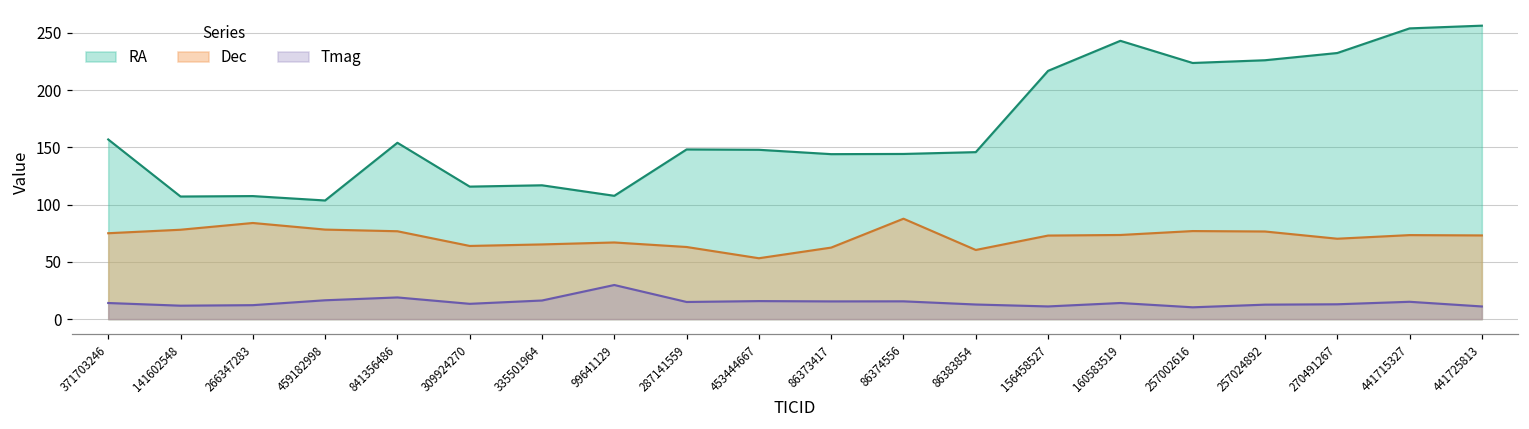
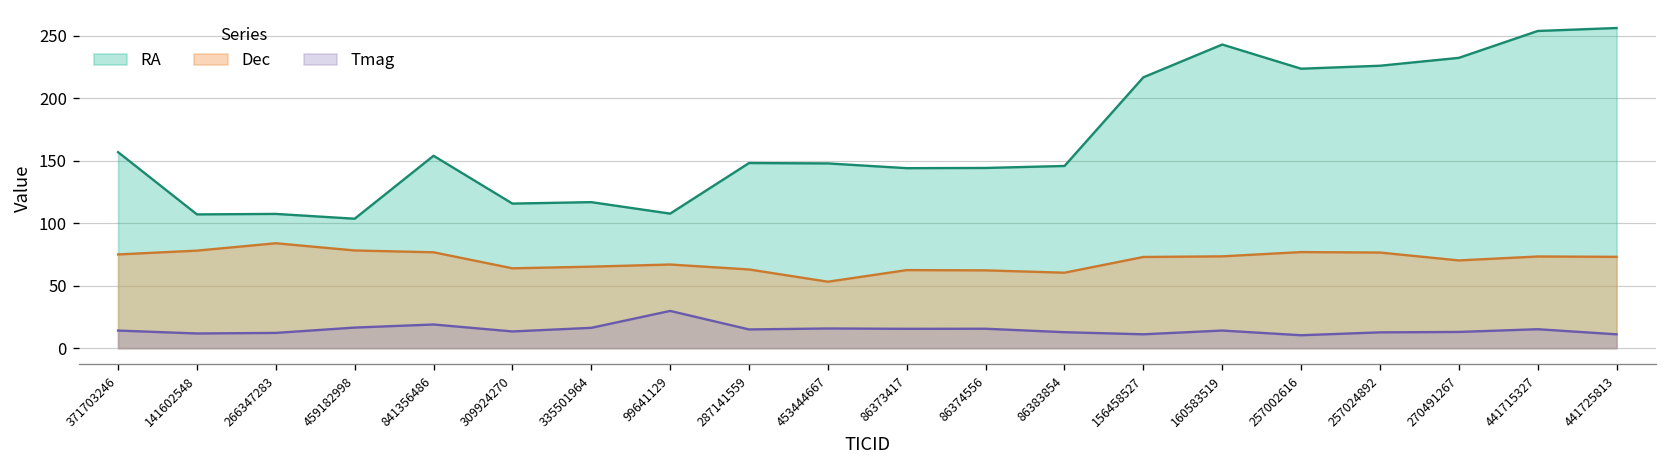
  {
    "RA": {
      "371703246": 157,
      "141602548": 107,
      "266347283": 107,
      "459182998": 104,
      "841356486": 154,
      "309924270": 116,
      "335501964": 117,
      "99641129": 108,
      "287141559": 148,
      "453444667": 148,
      "86373417": 144,
      "86374556": 144,
      "86383854": 146,
      "156458527": 217,
      "160583519": 243,
      "257002616": 224,
      "257024892": 226,
      "270491267": 232,
      "441715327": 254,
      "441725813": 256
    },
    "Dec": {
      "371703246": 75,
      "141602548": 78,
      "266347283": 84,
      "459182998": 78,
      "841356486": 77,
      "309924270": 64,
      "335501964": 65,
      "99641129": 67,
      "287141559": 63,
      "453444667": 53,
      "86373417": 62,
-     "86374556": 88,
+     "86374556": 62,
      "86383854": 60,
      "156458527": 73,
      "160583519": 73,
      "257002616": 77,
      "257024892": 77,
      "270491267": 70,
      "441715327": 73,
      "441725813": 73
    },
    "Tmag": {
      "371703246": 14,
      "141602548": 12,
      "266347283": 12,
      "459182998": 16,
      "841356486": 19,
      "309924270": 13,
      "335501964": 16,
      "99641129": 30,
      "287141559": 15,
      "453444667": 16,
      "86373417": 15,
      "86374556": 16,
      "86383854": 13,
      "156458527": 11,
      "160583519": 14,
      "257002616": 10,
      "257024892": 13,
      "270491267": 13,
      "441715327": 15,
      "441725813": 11
    }
  }
